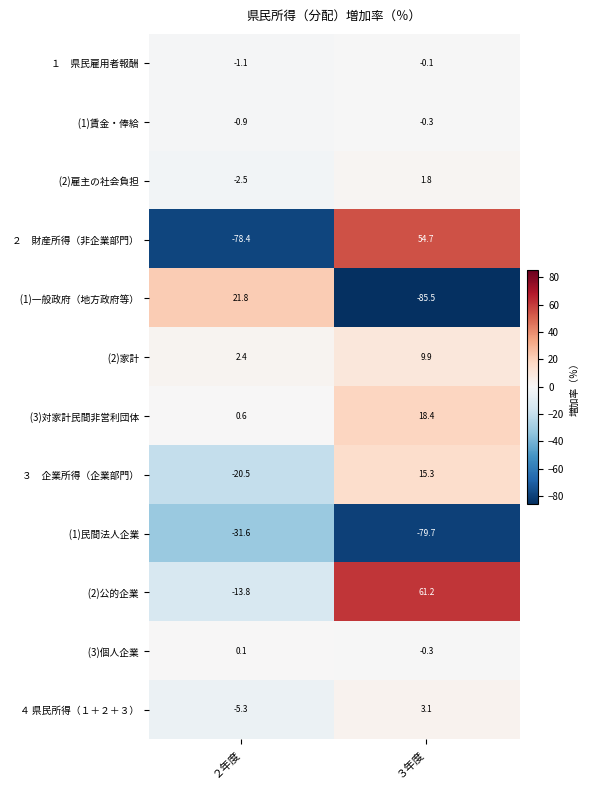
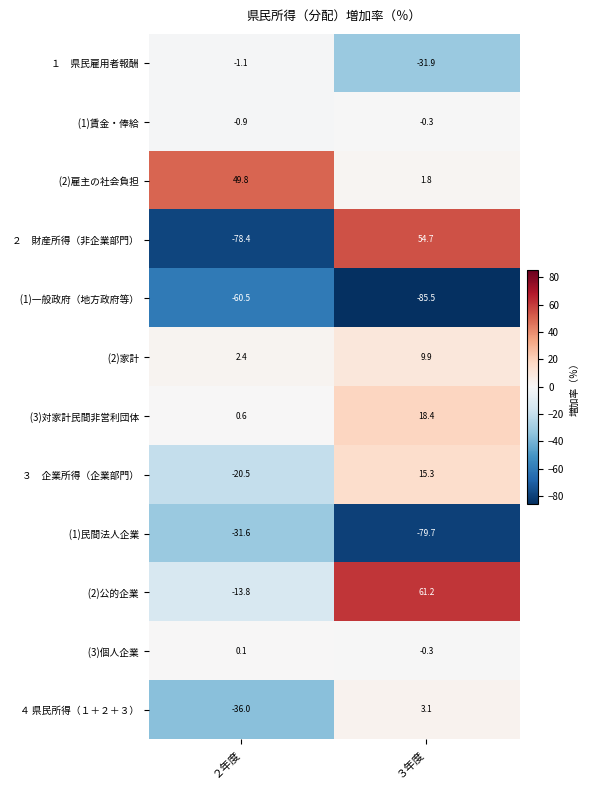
  {
    "１ 県民雇用者報酬": {
      "２年度": -1.1,
-     "３年度": -0.1
+     "３年度": -31.9
    },
    "(1)賃金・俸給": {
      "２年度": -0.9,
      "３年度": -0.3
    },
    "(2)雇主の社会負担": {
-     "２年度": -2.5,
+     "２年度": 49.8,
      "３年度": 1.8
    },
    "２ 財産所得（非企業部門）": {
      "２年度": -78.4,
      "３年度": 54.7
    },
    "(1)一般政府（地方政府等）": {
-     "２年度": 21.8,
+     "２年度": -60.5,
      "３年度": -85.5
    },
    "(2)家計": {
      "２年度": 2.4,
      "３年度": 9.9
    },
    "(3)対家計民間非営利団体": {
      "２年度": 0.6,
      "３年度": 18.4
    },
    "３ 企業所得（企業部門）": {
      "２年度": -20.5,
      "３年度": 15.3
    },
    "(1)民間法人企業": {
      "２年度": -31.6,
      "３年度": -79.7
    },
    "(2)公的企業": {
      "２年度": -13.8,
      "３年度": 61.2
    },
    "(3)個人企業": {
      "２年度": 0.1,
      "３年度": -0.3
    },
    "４ 県民所得（１＋２＋３）": {
-     "２年度": -5.3,
+     "２年度": -36.0,
      "３年度": 3.1
    }
  }
